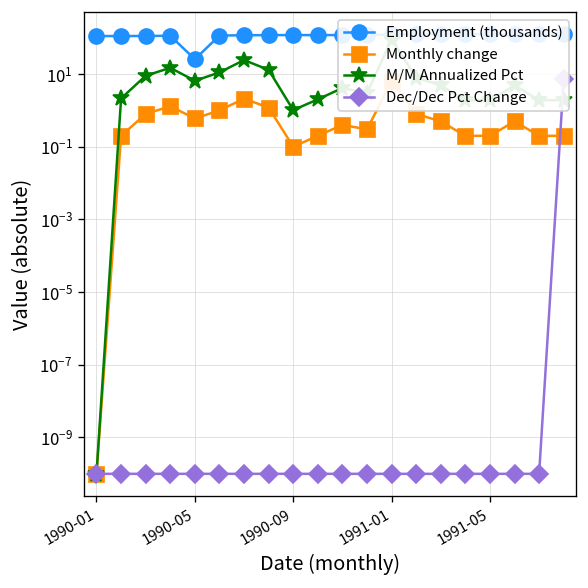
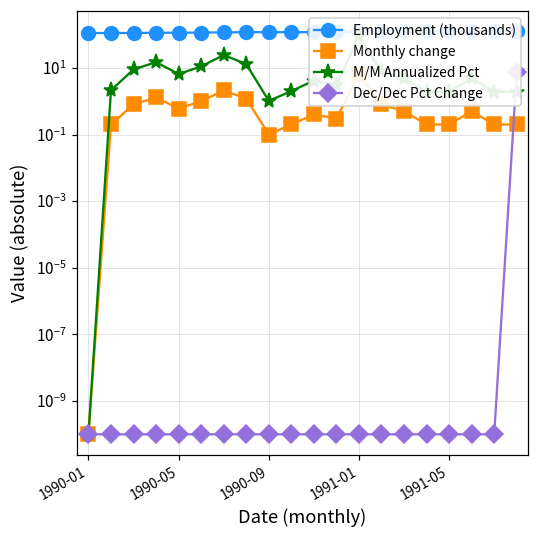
  {
    "Employment (thousands)": {
      "1990-01": 110,
-     "1990-05": 30,
+     "1990-05": 110,
      "1990-09": 120
    },
    "Monthly change": {
      "1990-05": 0.6,
      "1990-09": 0.10,
      "1991-05": 0.2
    },
    "M/M Annualized Pct": {
      "1990-05": 7,
      "1990-09": 1
    },
    "Dec/Dec Pct Change": {
      "1990-05": 0.00000000010,
      "1990-09": 0.00000000010,
      "1991-01": 0.00000000010,
      "1991-05": 0.00000000010
    }
  }
